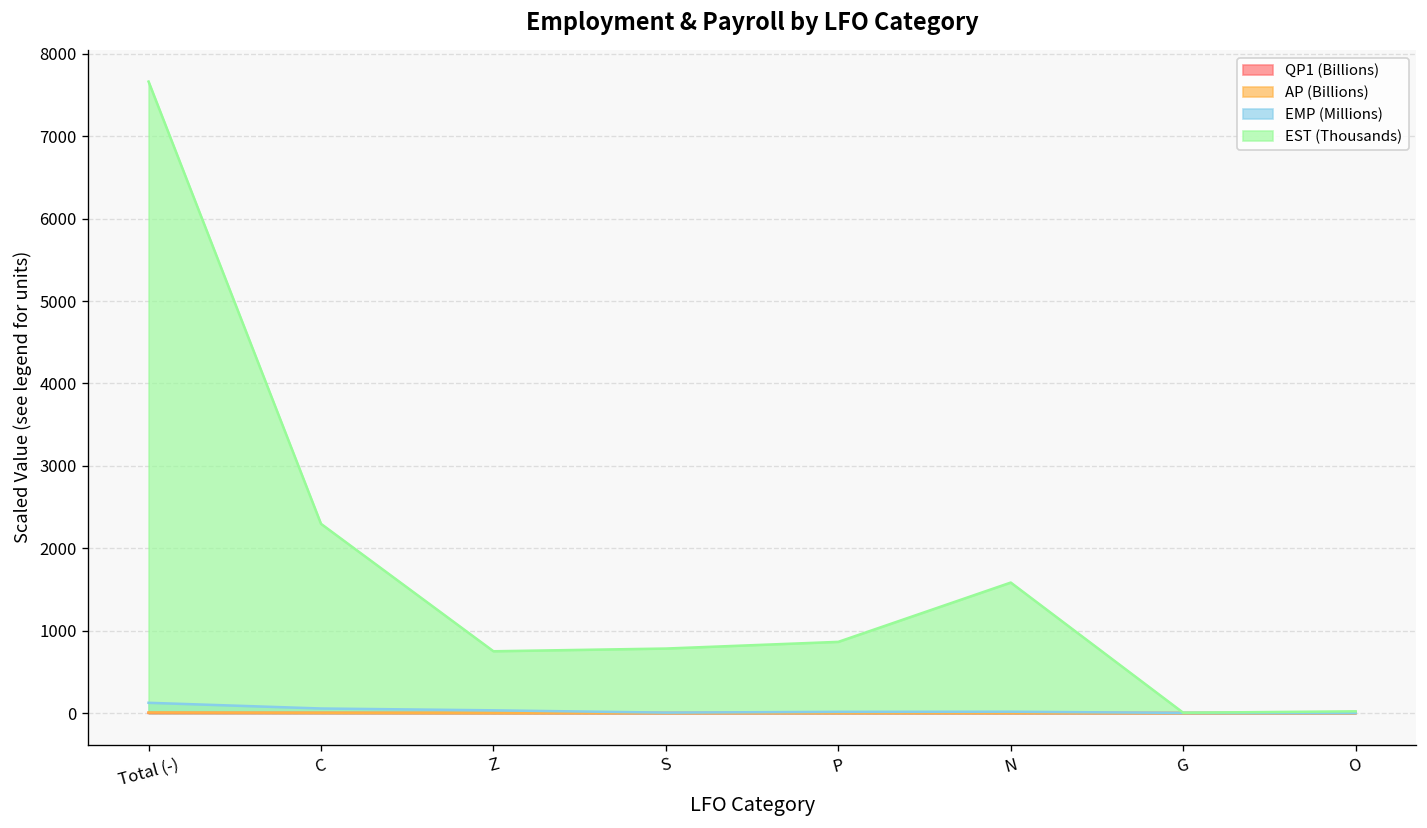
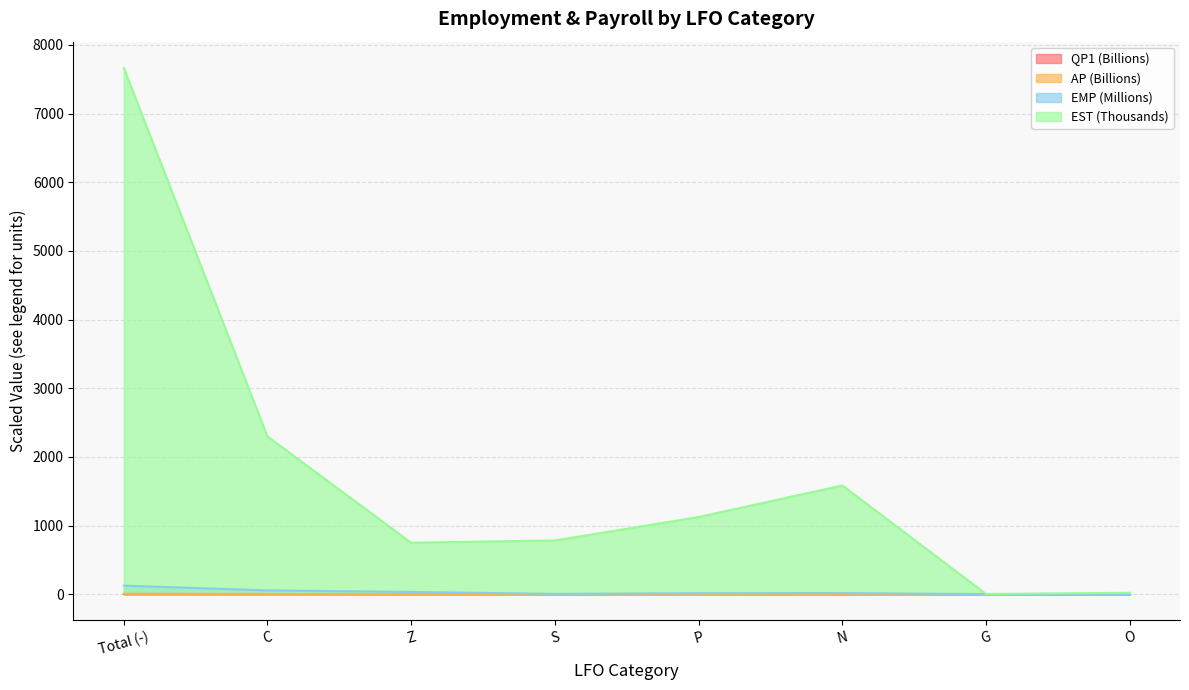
  {
    "AP (Billions)": {
      "Total (-)": 0,
      "C": 0
    },
    "EMP (Millions)": {
      "Total (-)": 100,
      "C": 100
    },
    "EST (Thousands)": {
      "Total (-)": 7700,
      "C": 2300,
      "Z": 700,
      "S": 800,
-     "P": 900,
+     "P": 1100,
      "N": 1600
    }
  }
